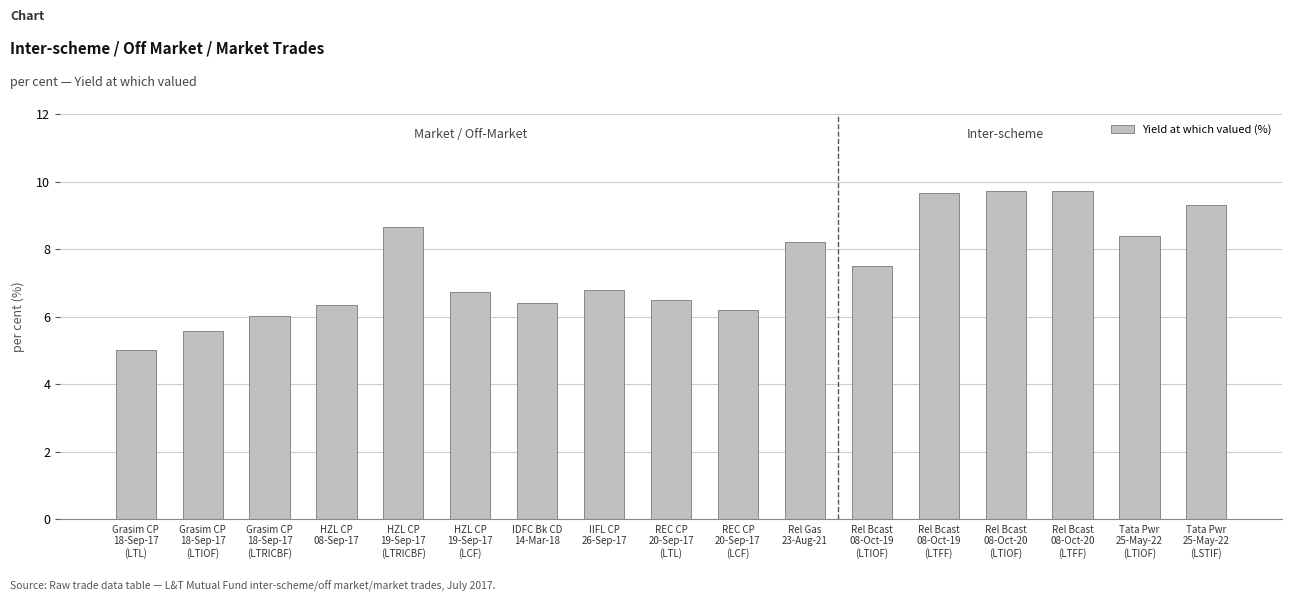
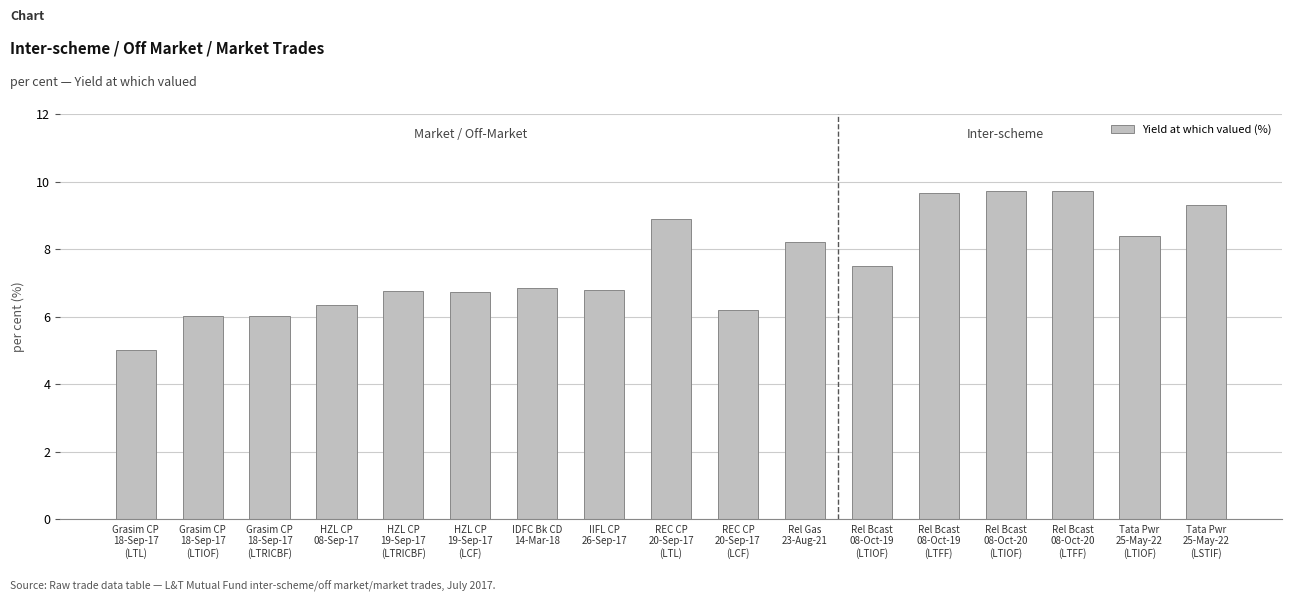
  {
    "Grasim CP 18-Sep-17 (LTL)": 5.0,
-   "Grasim CP 18-Sep-17 (LTIOF)": 5.6,
+   "Grasim CP 18-Sep-17 (LTIOF)": 6.0,
    "Grasim CP 18-Sep-17 (LTRICBF)": 6.0,
    "HZL CP 08-Sep-17": 6.3,
-   "HZL CP 19-Sep-17 (LTRICBF)": 8.6,
+   "HZL CP 19-Sep-17 (LTRICBF)": 6.8,
    "HZL CP 19-Sep-17 (LCF)": 6.7,
-   "IDFC Bk CD 14-Mar-18": 6.4,
+   "IDFC Bk CD 14-Mar-18": 6.8,
    "IIFL CP 26-Sep-17": 6.8,
-   "REC CP 20-Sep-17 (LTL)": 6.5,
+   "REC CP 20-Sep-17 (LTL)": 8.9,
    "REC CP 20-Sep-17 (LCF)": 6.2,
    "Rel Gas 23-Aug-21": 8.2,
    "Rel Bcast 08-Oct-19 (LTIOF)": 7.5,
    "Rel Bcast 08-Oct-19 (LTFF)": 9.6,
    "Rel Bcast 08-Oct-20 (LTIOF)": 9.7,
    "Rel Bcast 08-Oct-20 (LTFF)": 9.7,
    "Tata Pwr 25-May-22 (LTIOF)": 8.4,
    "Tata Pwr 25-May-22 (LSTIF)": 9.3
  }
